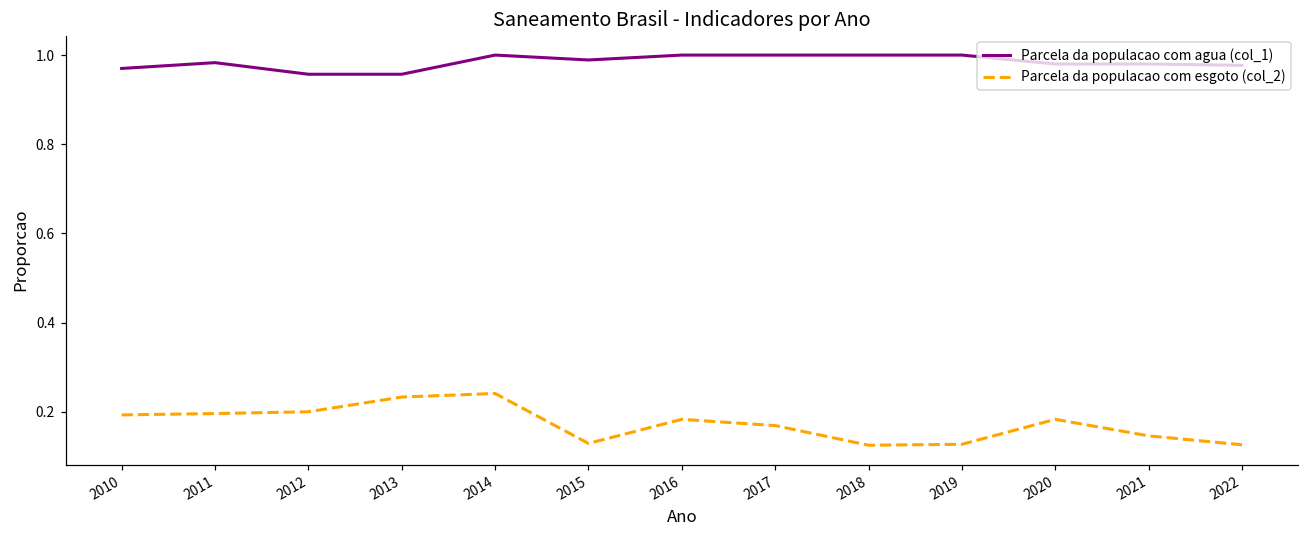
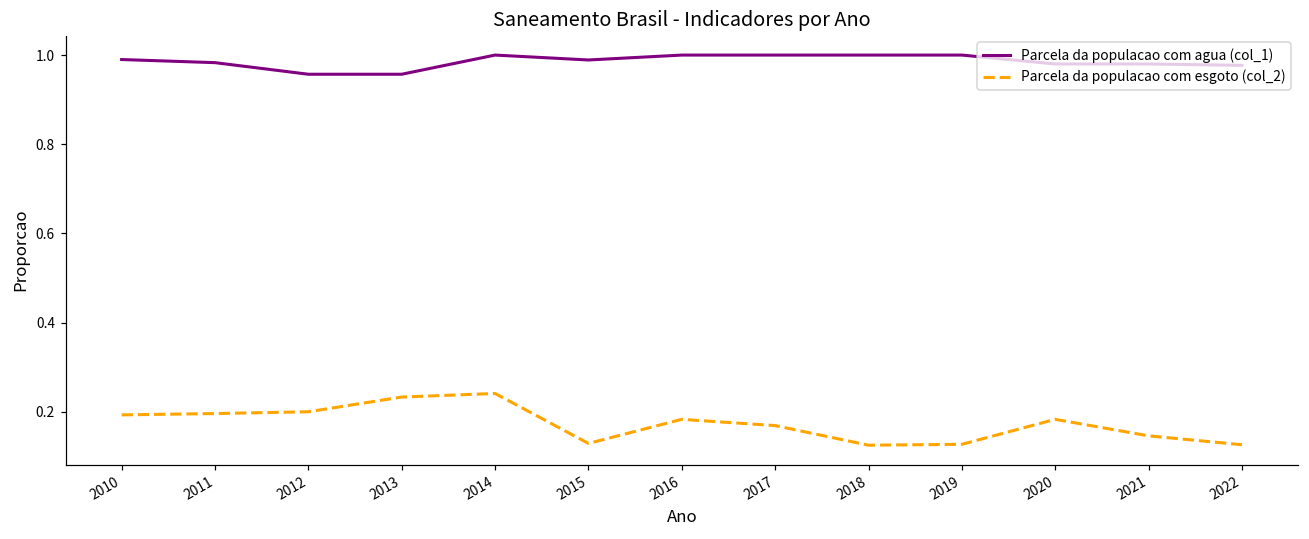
  {
    "Parcela da populacao com agua (col_1)": {
-     "2010": 0.97,
+     "2010": 0.99,
      "2011": 0.98,
      "2012": 0.96,
      "2013": 0.96,
      "2014": 1.00,
      "2015": 0.99,
      "2016": 1.00,
      "2017": 1.00,
      "2018": 1.00,
      "2019": 1.00
    },
    "Parcela da populacao com esgoto (col_2)": {
      "2010": 0.19,
      "2011": 0.20,
      "2012": 0.20,
      "2013": 0.23,
      "2014": 0.24,
      "2015": 0.13,
      "2016": 0.18,
      "2017": 0.17,
      "2018": 0.13,
      "2019": 0.13,
      "2020": 0.18,
      "2021": 0.15,
      "2022": 0.13
    }
  }
